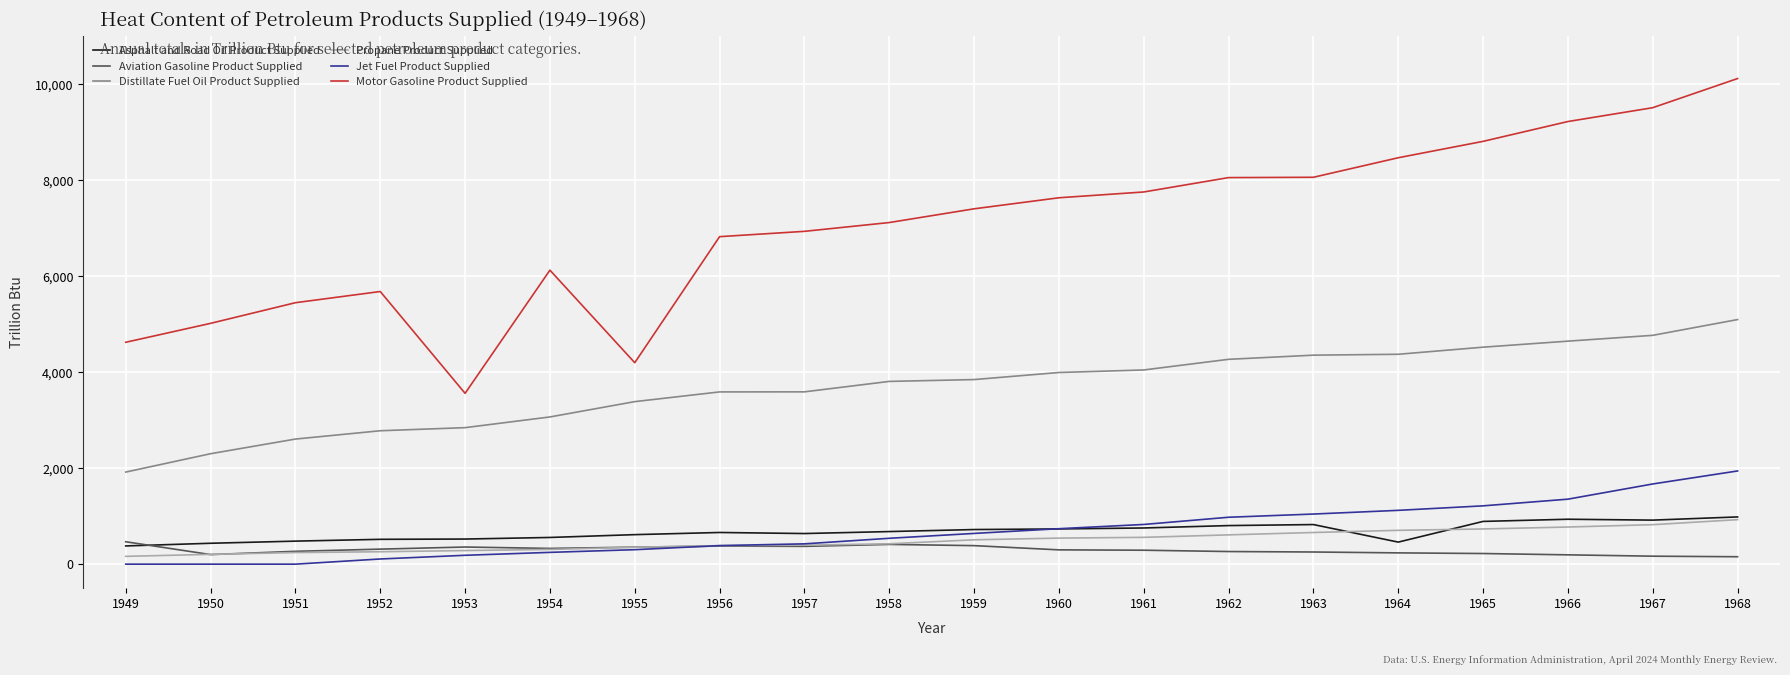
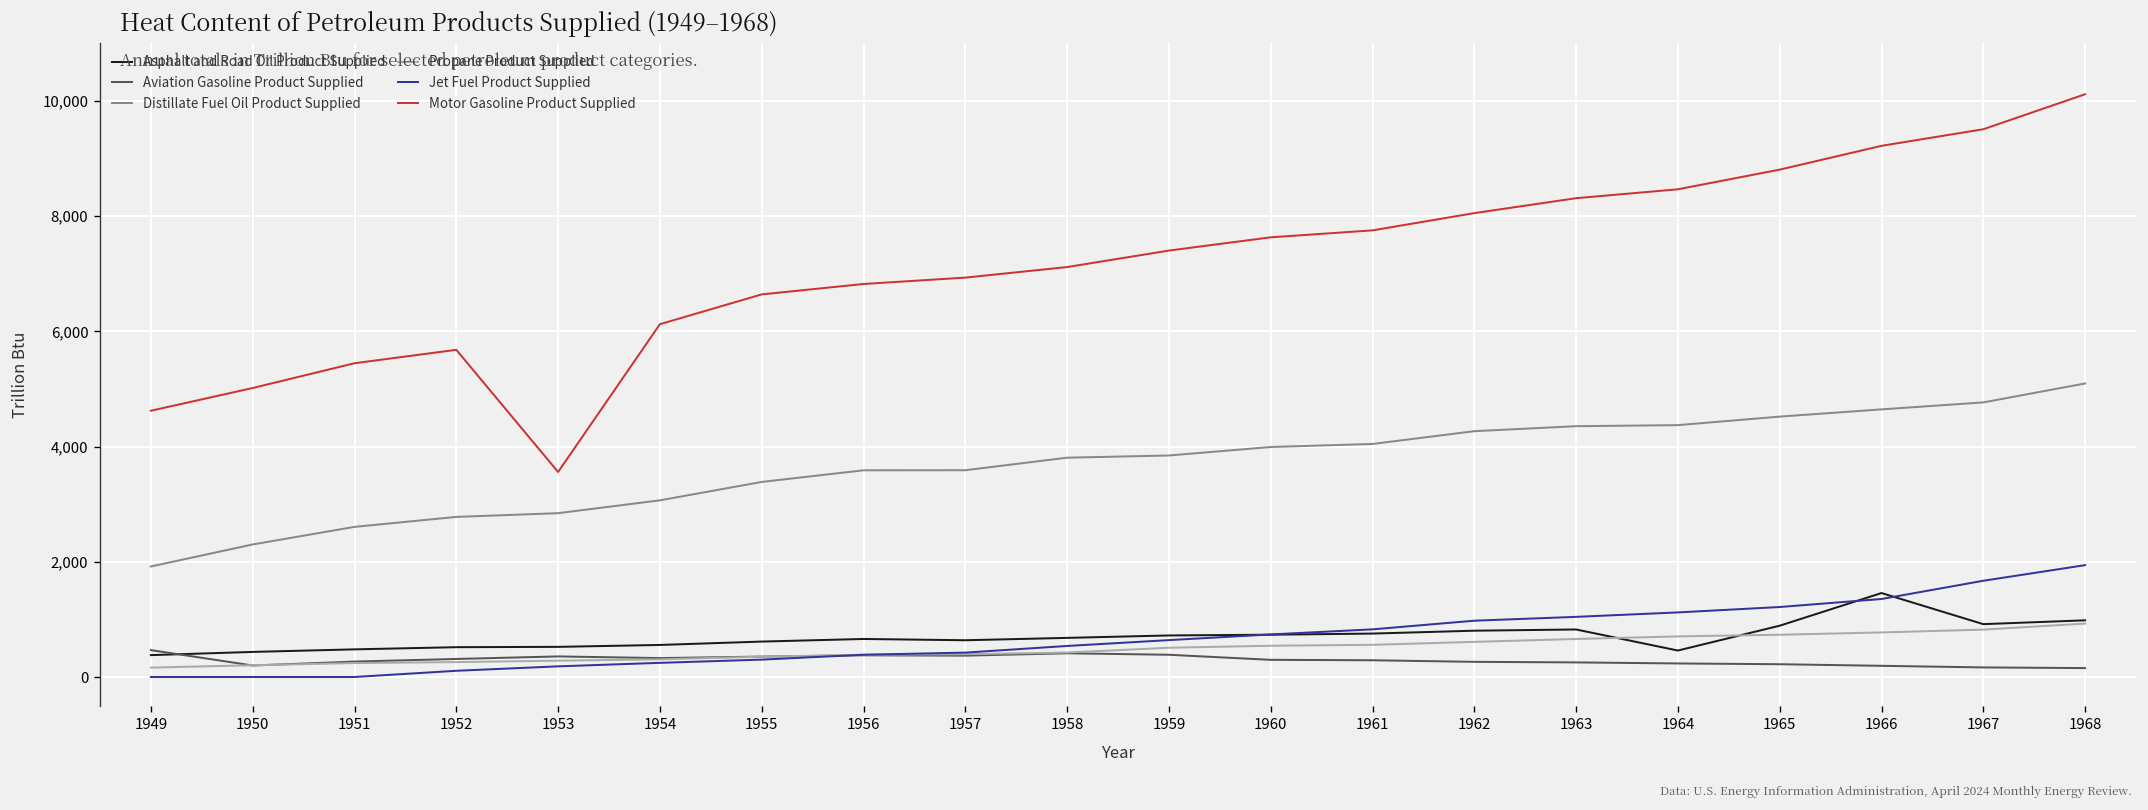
  {
    "Asphalt and Road Oil Product Supplied": {
      "1949": "400",
      "1950": "400",
      "1951": "500",
      "1952": "500",
      "1953": "500",
      "1954": "600",
      "1955": "600",
      "1956": "700",
      "1957": "600",
      "1958": "700",
      "1959": "700",
      "1961": "800",
      "1962": "800",
      "1963": "800",
      "1964": "500",
      "1965": "900",
-     "1966": "900",
+     "1966": "1,500",
      "1967": "900",
      "1968": "1,000"
    },
    "Aviation Gasoline Product Supplied": {
      "1949": "500",
      "1952": "300",
      "1953": "400",
      "1959": "400",
      "1960": "300",
      "1961": "300",
      "1962": "300",
      "1963": "300",
      "1964": "200",
      "1965": "200",
      "1966": "200",
      "1967": "200",
      "1968": "200"
    },
    "Jet Fuel Product Supplied": {
      "1949": "0",
      "1950": "0",
      "1951": "0",
      "1952": "100",
      "1953": "200",
      "1954": "200",
      "1958": "500",
      "1959": "600",
      "1961": "800",
      "1962": "1,000",
      "1963": "1,000",
      "1964": "1,100",
      "1965": "1,200",
      "1966": "1,400",
      "1967": "1,700",
      "1968": "1,900"
    },
    "Motor Gasoline Product Supplied": {
      "1949": "4,600",
      "1950": "5,000",
      "1951": "5,400",
      "1952": "5,700",
      "1953": "3,600",
      "1954": "6,100",
-     "1955": "4,200",
+     "1955": "6,600",
      "1956": "6,800",
      "1957": "6,900",
      "1958": "7,100",
      "1959": "7,400",
      "1960": "7,600",
      "1961": "7,800",
      "1962": "8,100",
-     "1963": "8,100",
+     "1963": "8,300",
      "1964": "8,500",
      "1965": "8,800",
      "1966": "9,200",
      "1967": "9,500",
      "1968": "10,100"
    }
  }
